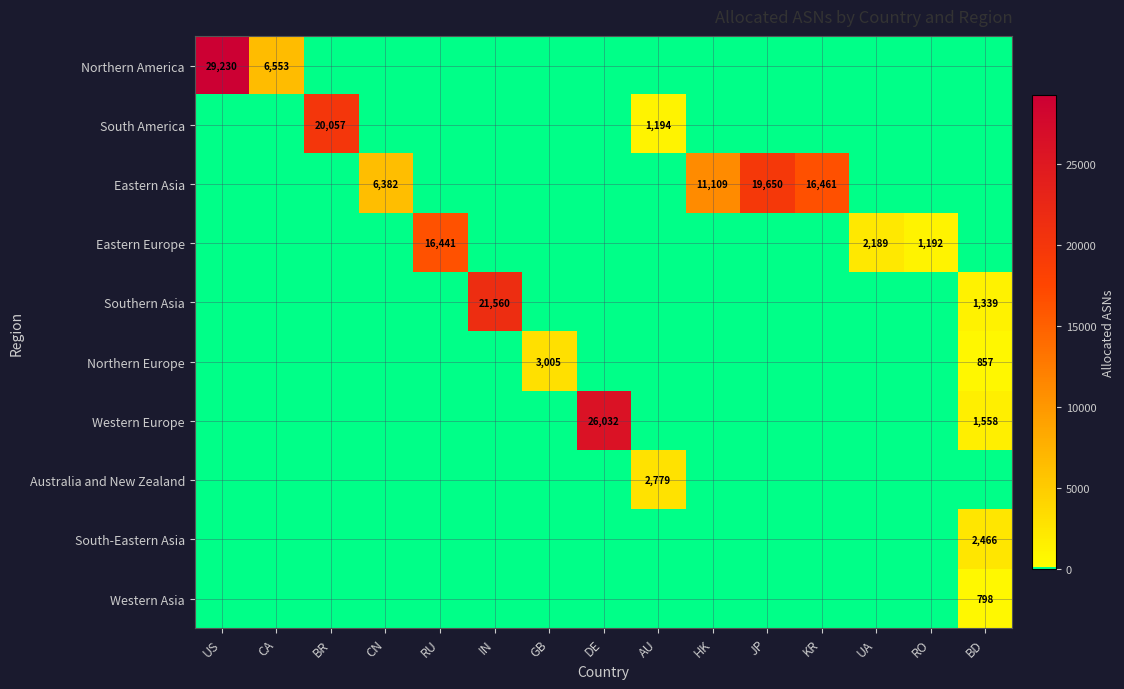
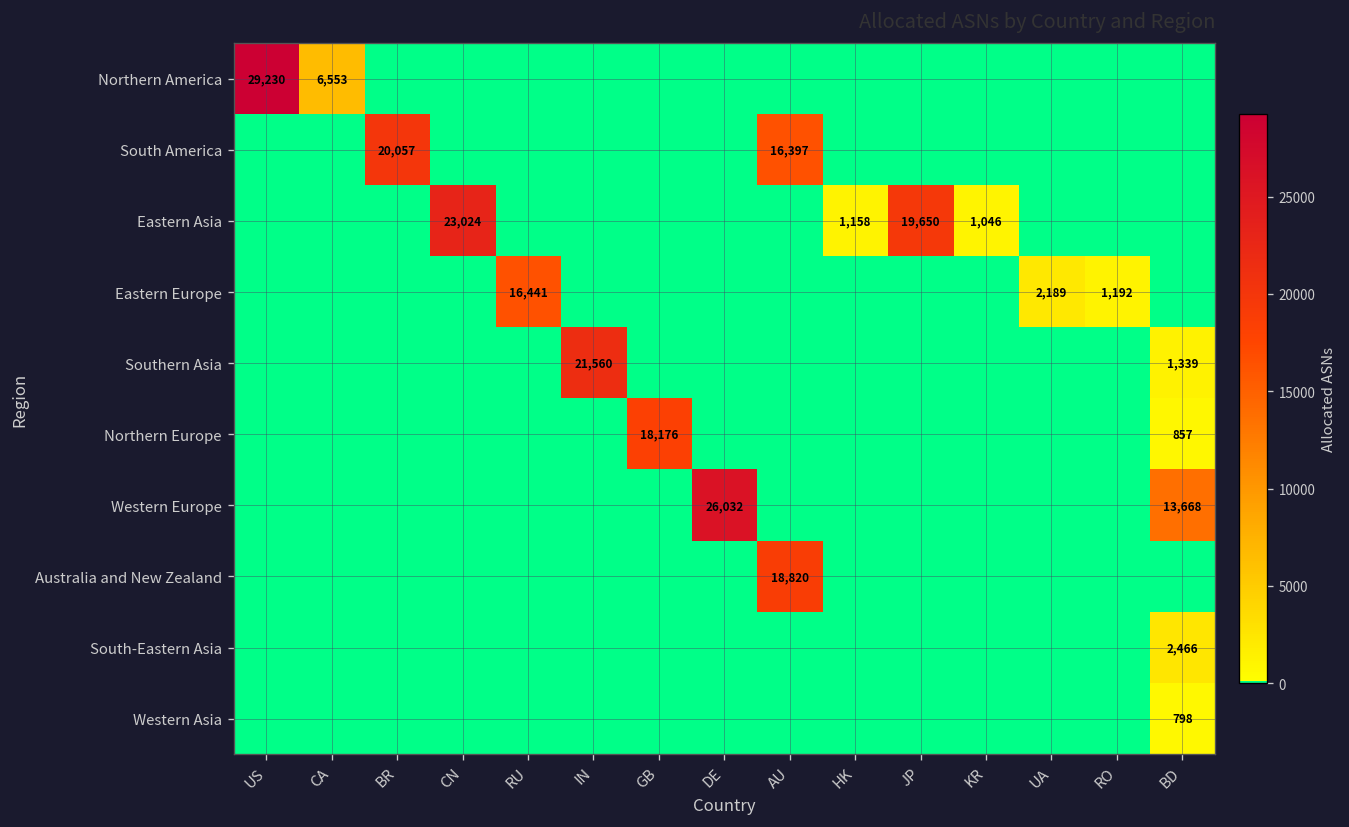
  {
    "Northern America": {
      "US": "29,230",
      "CA": "6,553"
    },
    "South America": {
      "BR": "20,057",
-     "AU": "1,194"
+     "AU": "16,397"
    },
    "Eastern Asia": {
-     "CN": "6,382",
-     "HK": "11,109",
+     "CN": "23,024",
+     "HK": "1,158",
      "JP": "19,650",
-     "KR": "16,461"
+     "KR": "1,046"
    },
    "Eastern Europe": {
      "RU": "16,441",
      "UA": "2,189",
      "RO": "1,192"
    },
    "Southern Asia": {
      "IN": "21,560",
      "BD": "1,339"
    },
    "Northern Europe": {
-     "GB": "3,005",
+     "GB": "18,176",
      "BD": "857"
    },
    "Western Europe": {
      "DE": "26,032",
-     "BD": "1,558"
+     "BD": "13,668"
    },
    "Australia and New Zealand": {
-     "AU": "2,779"
+     "AU": "18,820"
    },
    "South-Eastern Asia": {
      "BD": "2,466"
    },
    "Western Asia": {
      "BD": "798"
    }
  }
